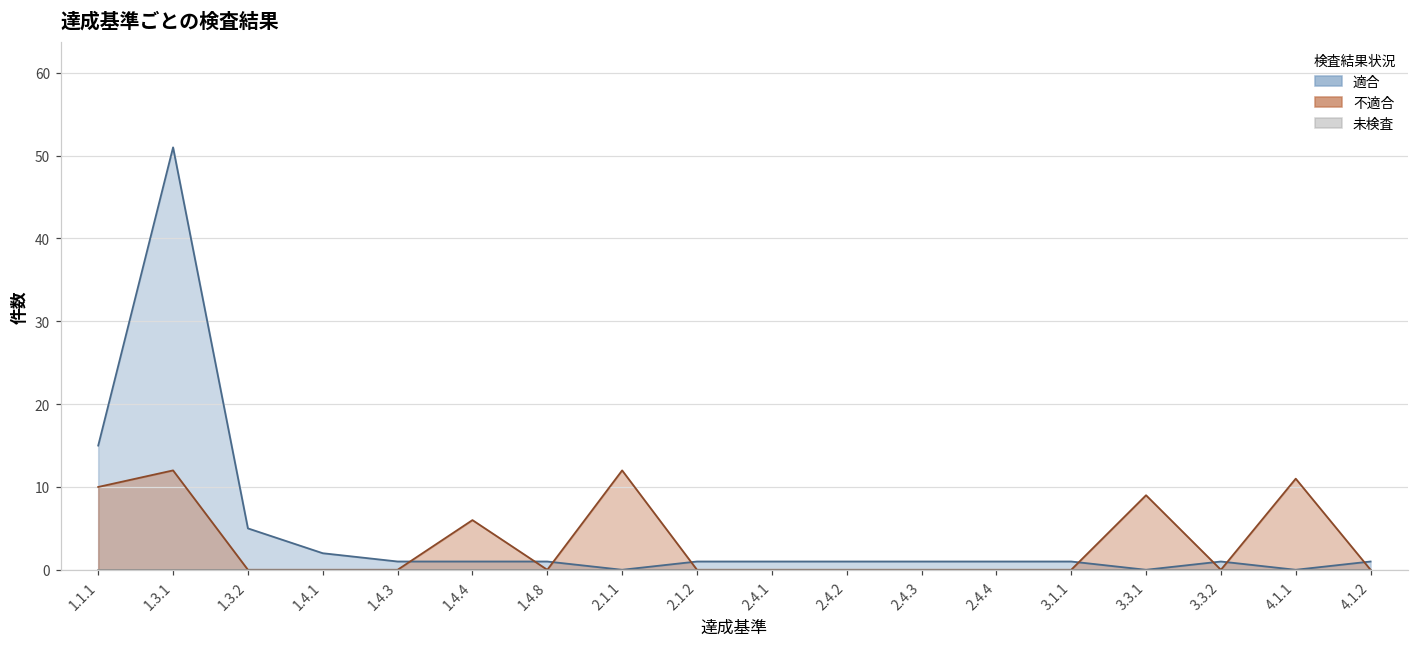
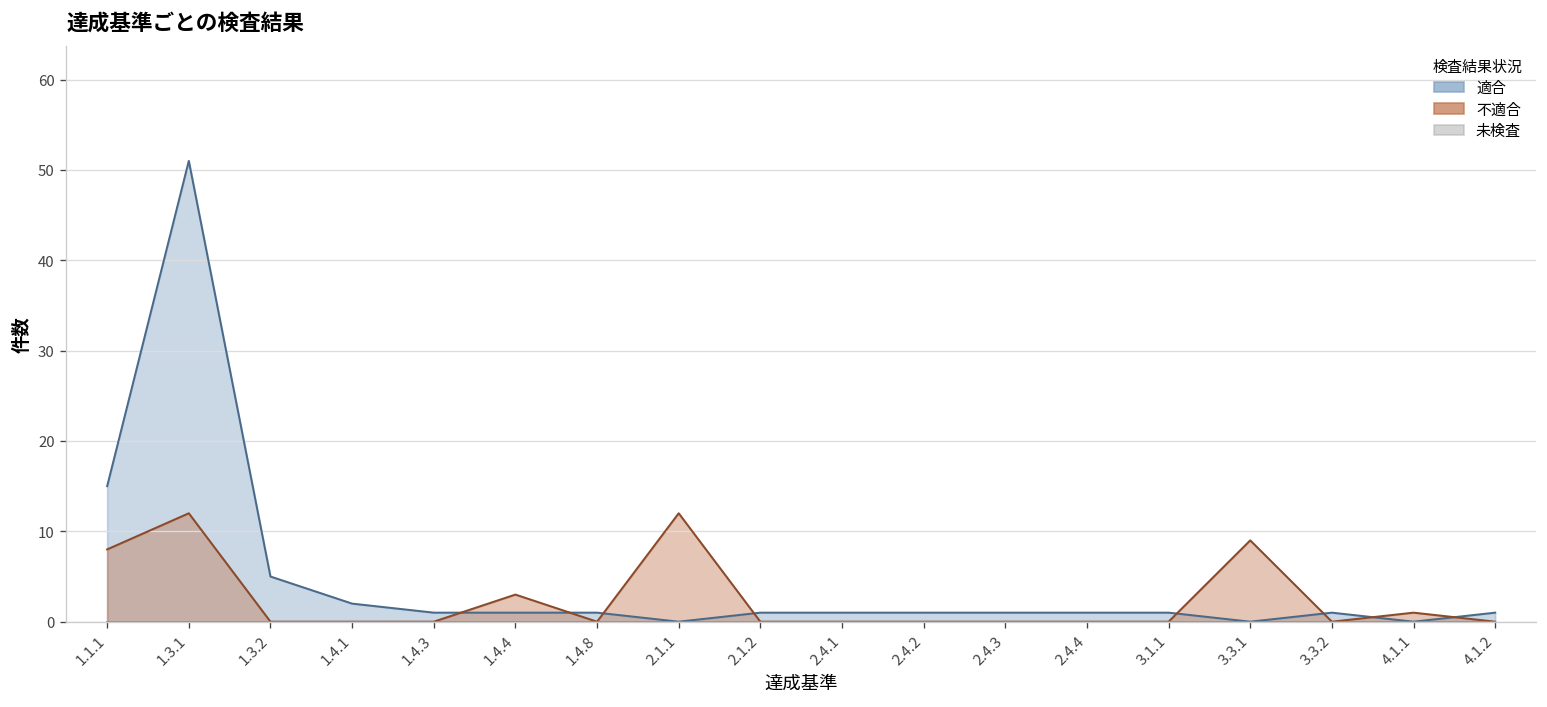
  {
    "不適合": {
-     "1.1.1": 10,
+     "1.1.1": 8,
      "1.3.1": 12,
-     "1.4.4": 6,
+     "1.4.4": 3,
      "2.1.1": 12,
      "3.3.1": 9,
-     "4.1.1": 11
+     "4.1.1": 1
    }
  }
